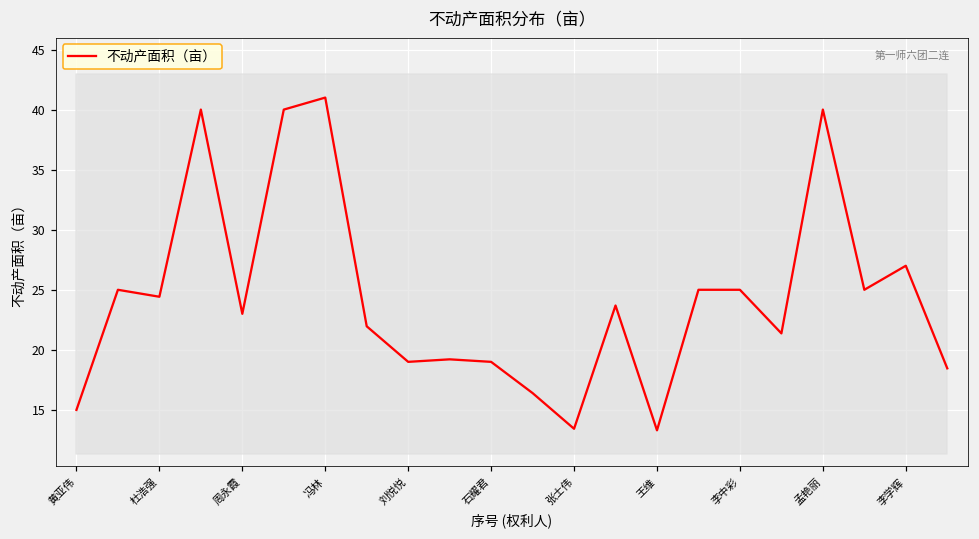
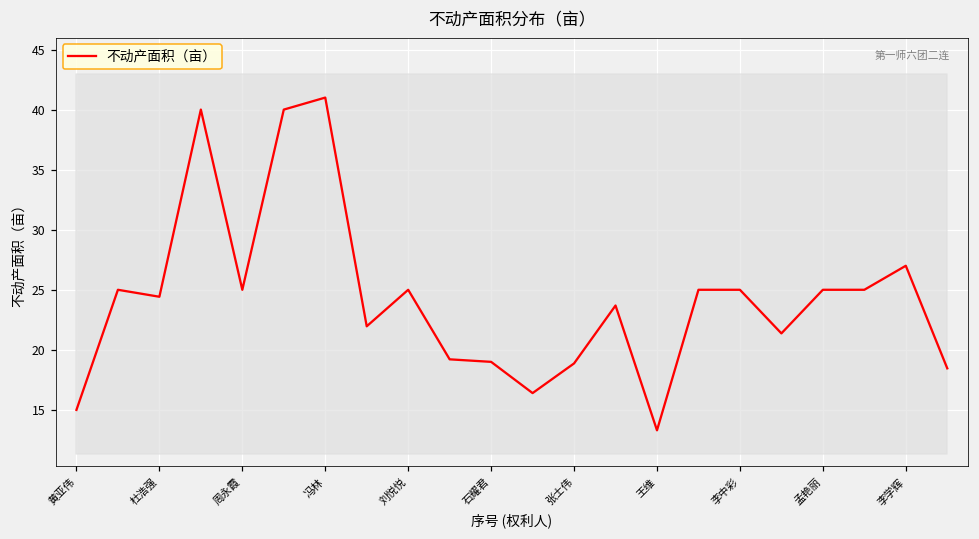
  {
    "不动产面积（亩）": {
      "黄亚伟": 15.0,
      "杜浩强": 24.4,
-     "周永霞": 23,
+     "周永霞": 25,
      "冯林": 41.0,
-     "刘悦悦": 19,
+     "刘悦悦": 25,
      "石耀君": 19.0,
-     "张士伟": 13.4,
+     "张士伟": 18.9,
      "王维": 13.3,
      "李中彩": 25.0,
-     "孟艳丽": 40,
+     "孟艳丽": 25,
      "李学辉": 27.0
    }
  }
